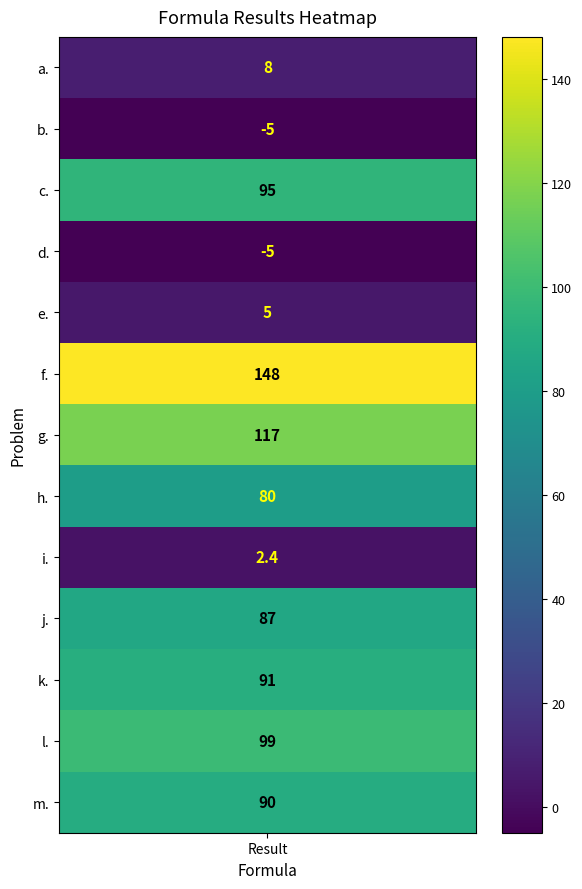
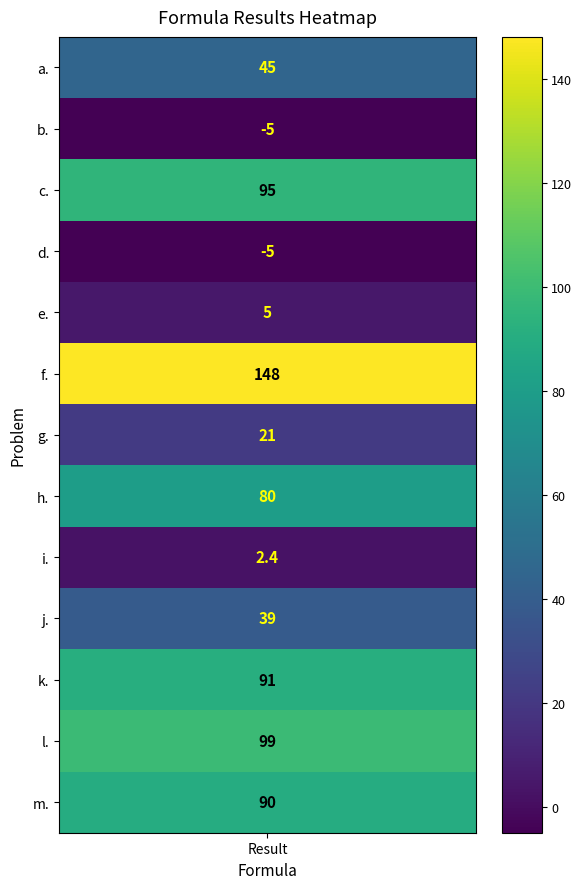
  {
    "a.": {
-     "Result": 8
+     "Result": 45
    },
    "b.": {
      "Result": -5
    },
    "c.": {
      "Result": 95
    },
    "d.": {
      "Result": -5
    },
    "e.": {
      "Result": 5
    },
    "f.": {
      "Result": 148
    },
    "g.": {
-     "Result": 117
+     "Result": 21
    },
    "h.": {
      "Result": 80
    },
    "i.": {
      "Result": 2.4
    },
    "j.": {
-     "Result": 87
+     "Result": 39
    },
    "k.": {
      "Result": 91
    },
    "l.": {
      "Result": 99
    },
    "m.": {
      "Result": 90
    }
  }
